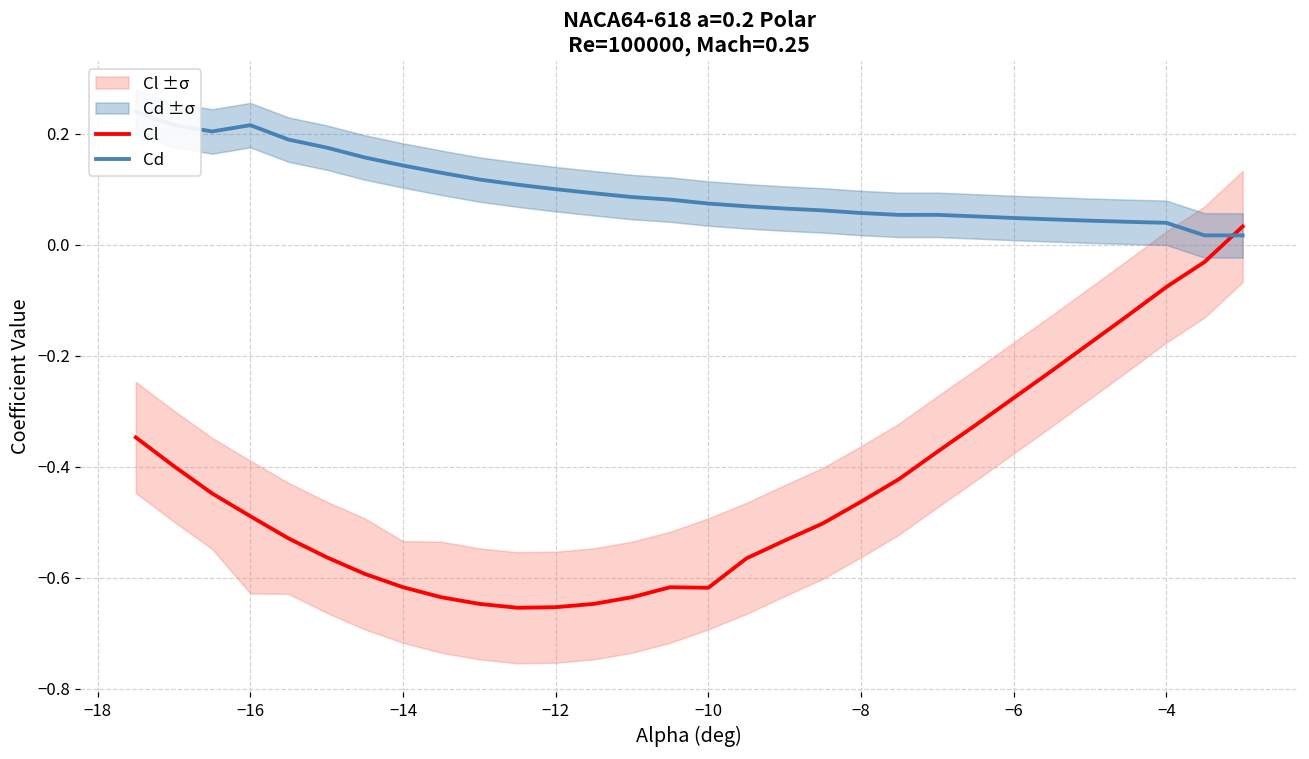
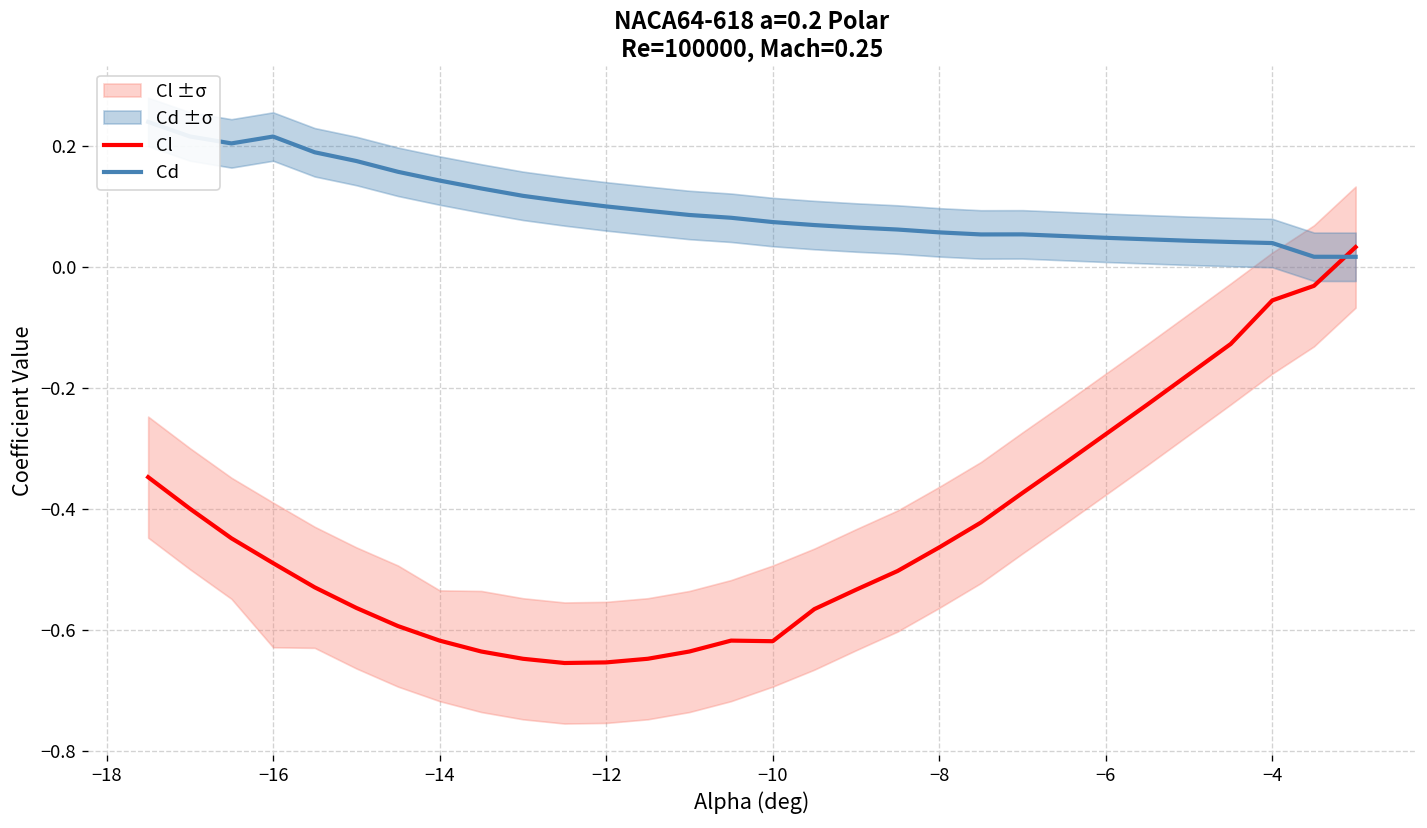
  {
    "Cl": {
      "−16": -0.49,
      "−14": -0.62,
      "−12": -0.65,
      "−10": -0.62,
      "−8": -0.46,
      "−6": -0.28,
-     "−4": -0.08
+     "−4": -0.06
    }
  }
